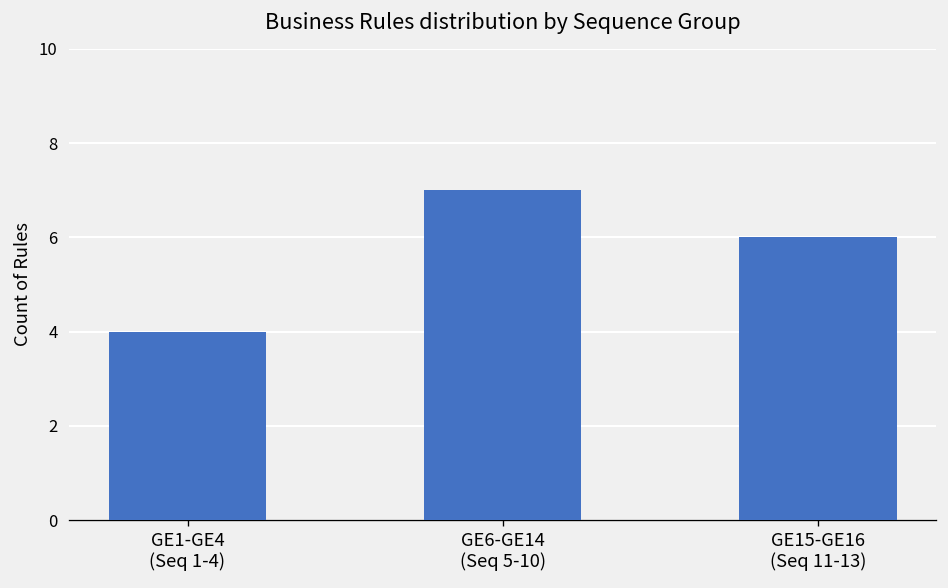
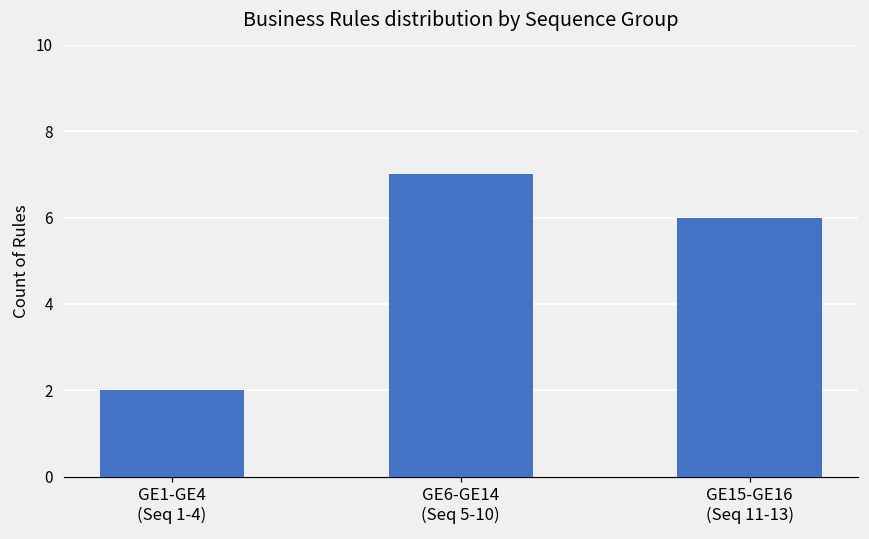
  {
-   "GE1-GE4 (Seq 1-4)": 4,
+   "GE1-GE4 (Seq 1-4)": 2,
    "GE6-GE14 (Seq 5-10)": 7,
    "GE15-GE16 (Seq 11-13)": 6
  }
